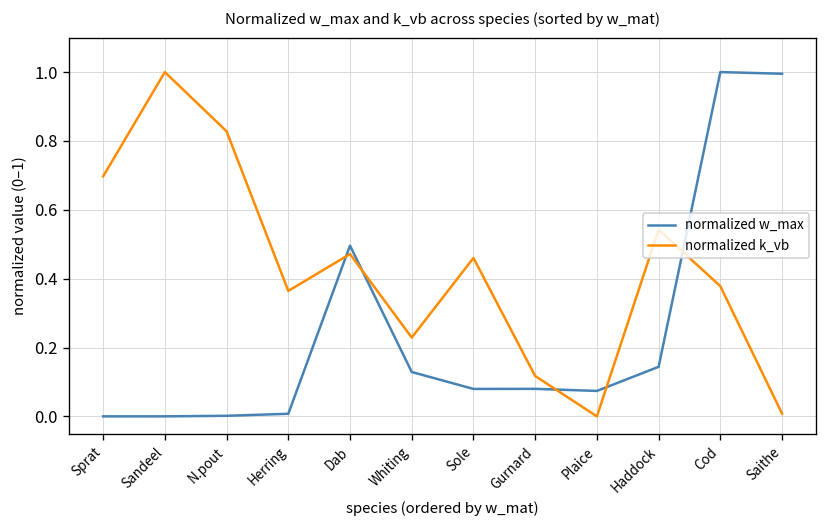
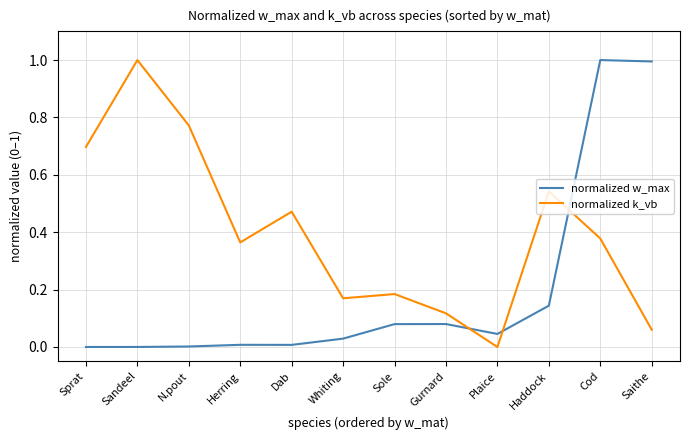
  {
    "normalized w_max": {
      "Sprat": 0.00,
      "Sandeel": 0.00,
      "N.pout": 0.00,
      "Herring": 0.01,
-     "Dab": 0.50,
-     "Whiting": 0.13,
+     "Dab": 0.01,
+     "Whiting": 0.03,
      "Sole": 0.08,
      "Gurnard": 0.08,
-     "Plaice": 0.07,
+     "Plaice": 0.05,
      "Haddock": 0.14,
      "Cod": 1.00,
      "Saithe": 1.00
    },
    "normalized k_vb": {
      "Sprat": 0.70,
      "Sandeel": 1.00,
-     "N.pout": 0.83,
+     "N.pout": 0.77,
      "Herring": 0.36,
      "Dab": 0.47,
-     "Whiting": 0.23,
-     "Sole": 0.46,
+     "Whiting": 0.17,
+     "Sole": 0.18,
      "Gurnard": 0.12,
      "Plaice": 0.00,
      "Cod": 0.38,
-     "Saithe": 0.01
+     "Saithe": 0.06
    }
  }
